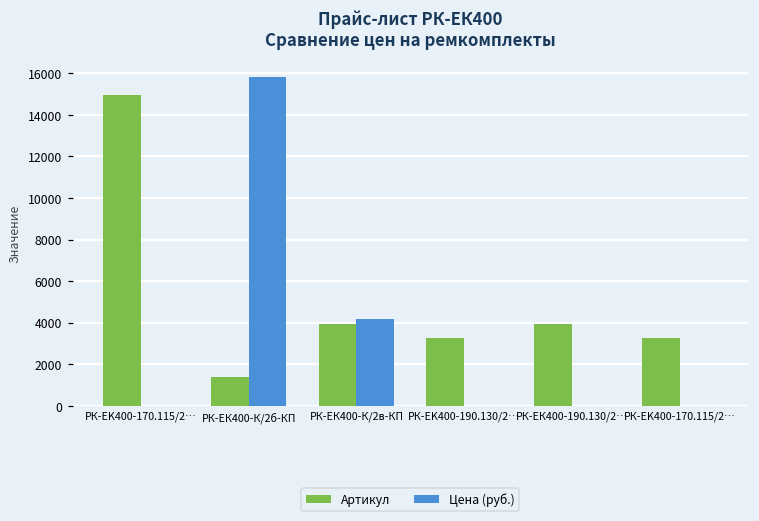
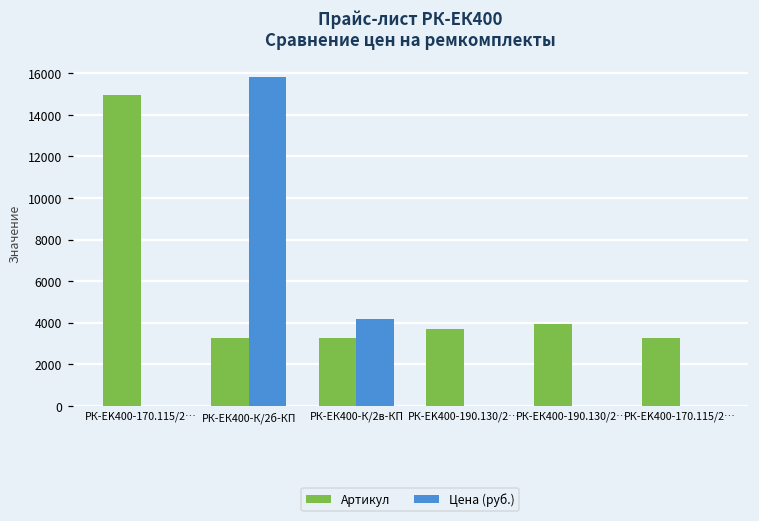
  {
    "Артикул": {
-     "РК-ЕК400-К/2б-КП": 1400,
-     "РК-ЕК400-К/2в-КП": 3900,
-     "РК-ЕK400-190.130/2…": 3300,
+     "РК-ЕК400-К/2б-КП": 3300,
+     "РК-ЕК400-К/2в-КП": 3300,
+     "РК-ЕK400-190.130/2…": 3700,
      "РК-ЕК400-190.130/2…": 4000
    },
    "Цена (руб.)": {
      "РК-ЕК400-К/2б-КП": 15800,
      "РК-ЕК400-К/2в-КП": 4200,
      "РК-ЕK400-190.130/2…": 0,
      "РК-ЕК400-190.130/2…": 0
    }
  }
